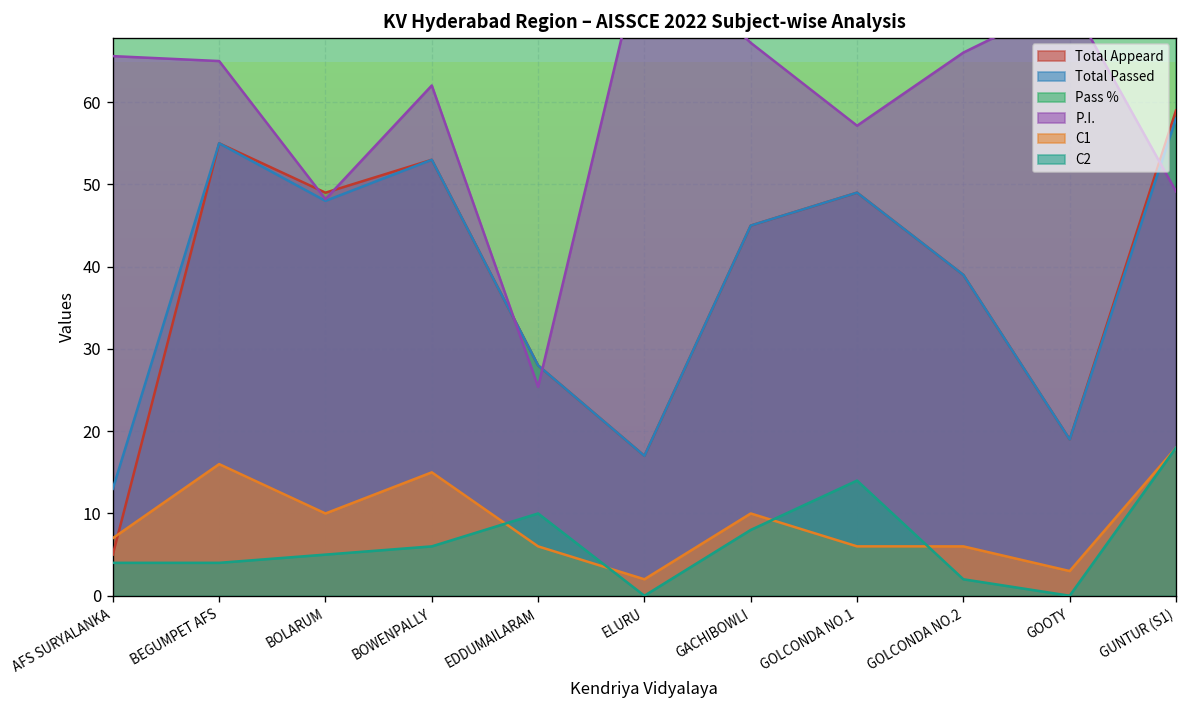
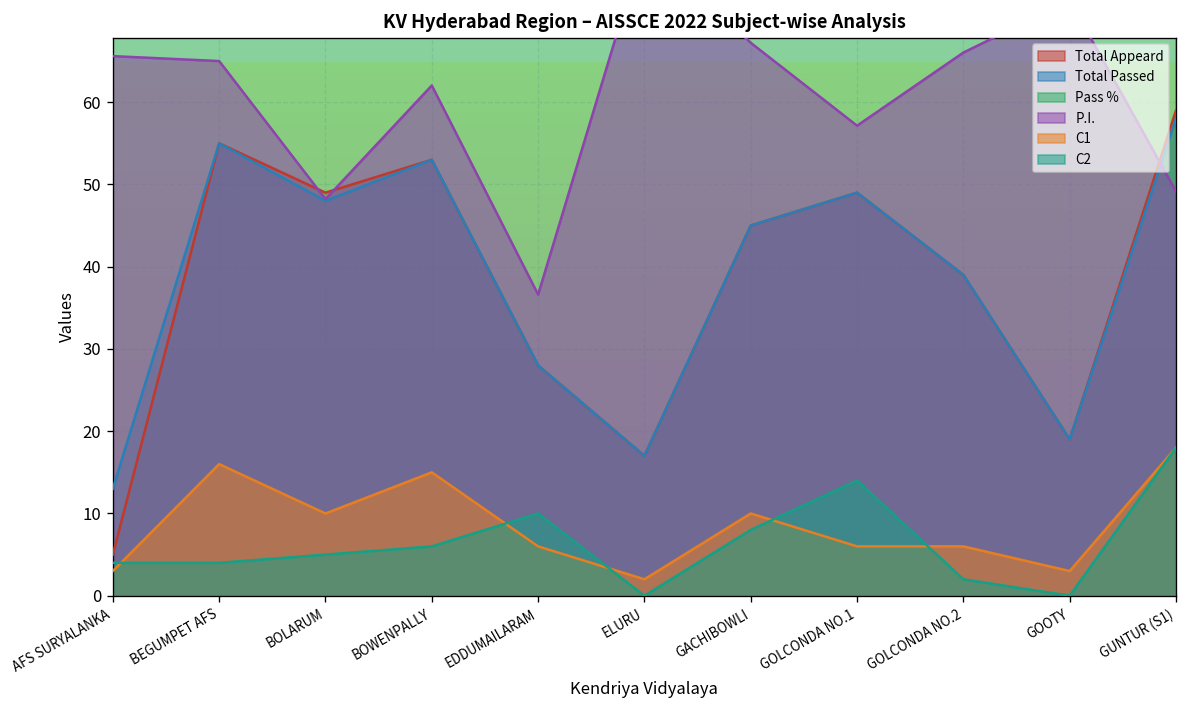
  {
    "Total Appeard": {
      "AFS SURYALANKA": 5,
      "BOLARUM": 49,
      "GUNTUR (S1)": 59
    },
    "P.I.": {
      "AFS SURYALANKA": 66,
      "BEGUMPET AFS": 65,
      "BOWENPALLY": 62,
-     "EDDUMAILARAM": 25,
+     "EDDUMAILARAM": 37,
      "GACHIBOWLI": 67,
      "GOLCONDA NO.1": 57,
      "GOLCONDA NO.2": 66,
      "GUNTUR (S1)": 49
    },
    "C1": {
-     "AFS SURYALANKA": 7,
+     "AFS SURYALANKA": 3,
      "BEGUMPET AFS": 16,
      "BOLARUM": 10,
      "BOWENPALLY": 15,
      "EDDUMAILARAM": 6,
      "ELURU": 2,
      "GACHIBOWLI": 10,
      "GOLCONDA NO.1": 6,
      "GOLCONDA NO.2": 6,
      "GOOTY": 3
    }
  }
